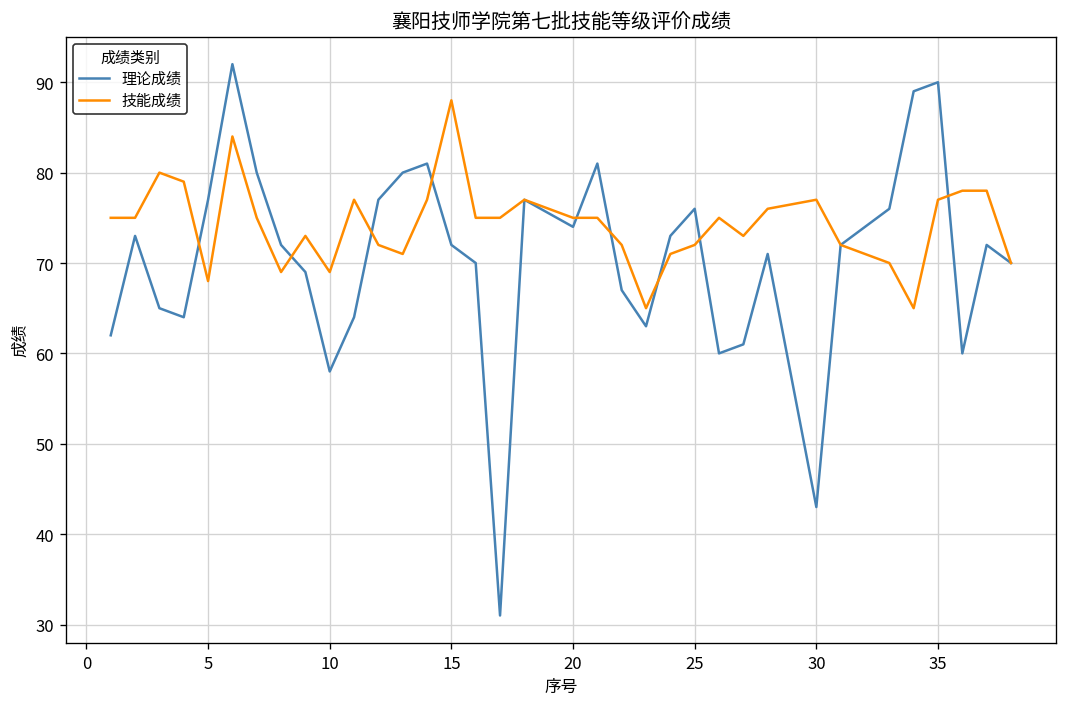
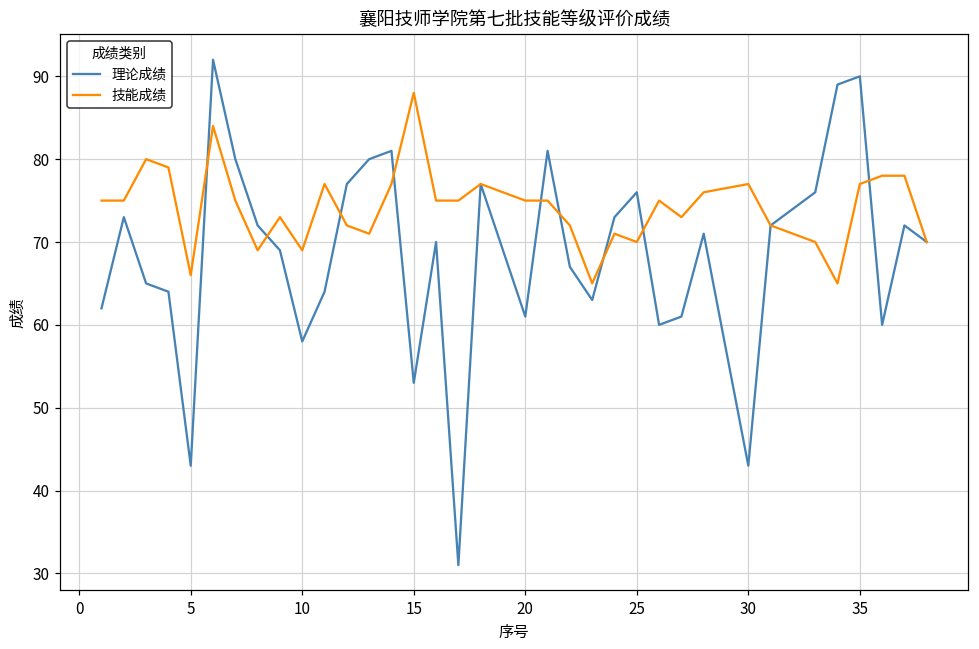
  {
    "理论成绩": {
-     "5": 77,
+     "5": 43,
      "10": 58,
-     "15": 72,
-     "20": 74,
+     "15": 53,
+     "20": 61,
      "25": 76,
      "30": 43,
      "35": 90
    },
    "技能成绩": {
-     "5": 68,
+     "5": 66,
      "10": 69,
      "15": 88,
      "20": 75,
-     "25": 72,
+     "25": 70,
      "30": 77,
      "35": 77
    }
  }
